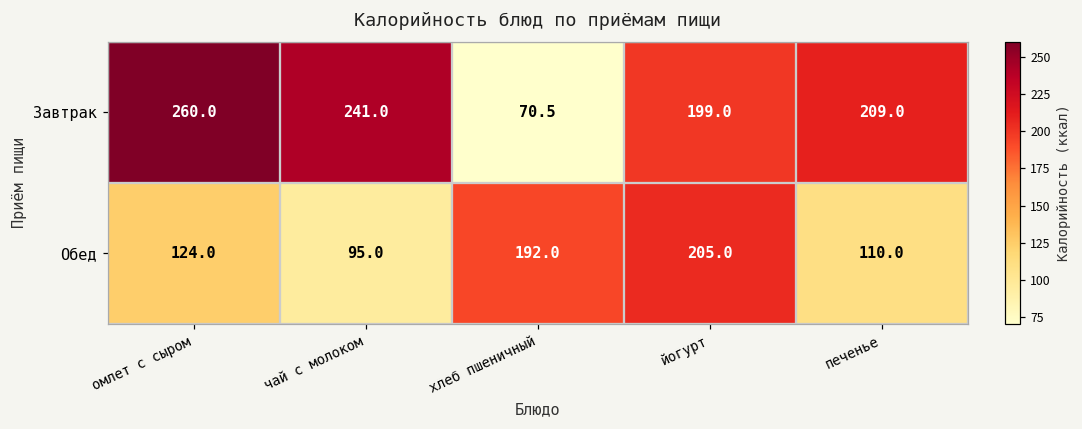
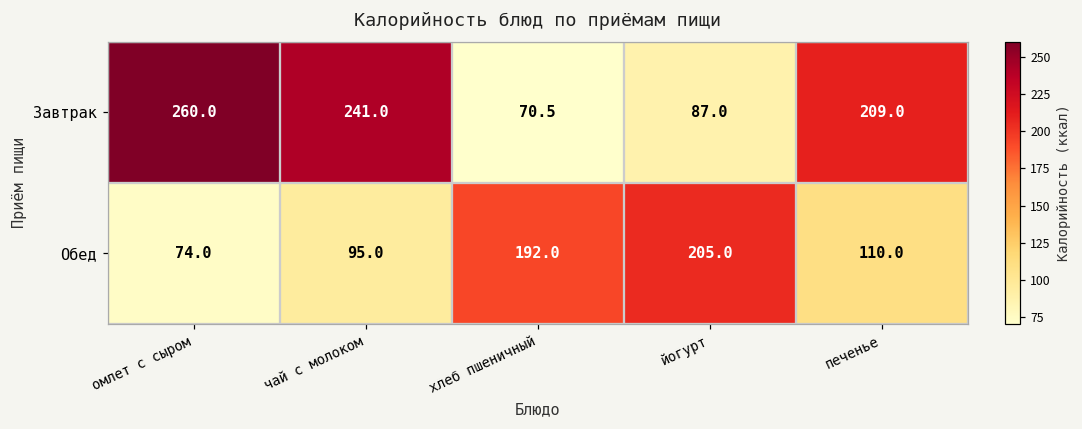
  {
    "Завтрак": {
      "омлет с сыром": 260.0,
      "чай с молоком": 241.0,
      "хлеб пшеничный": 70.5,
-     "йогурт": 199.0,
+     "йогурт": 87.0,
      "печенье": 209.0
    },
    "Обед": {
-     "омлет с сыром": 124.0,
+     "омлет с сыром": 74.0,
      "чай с молоком": 95.0,
      "хлеб пшеничный": 192.0,
      "йогурт": 205.0,
      "печенье": 110.0
    }
  }
